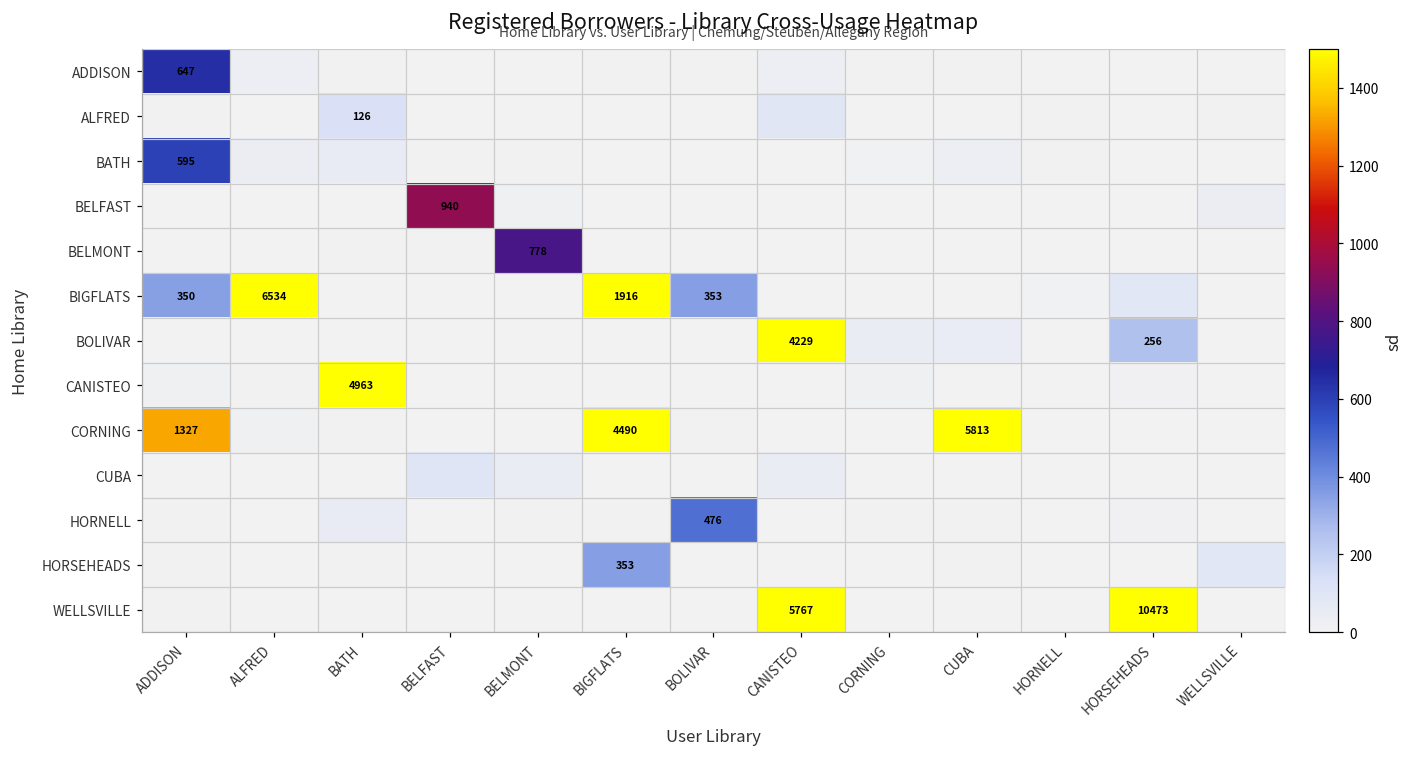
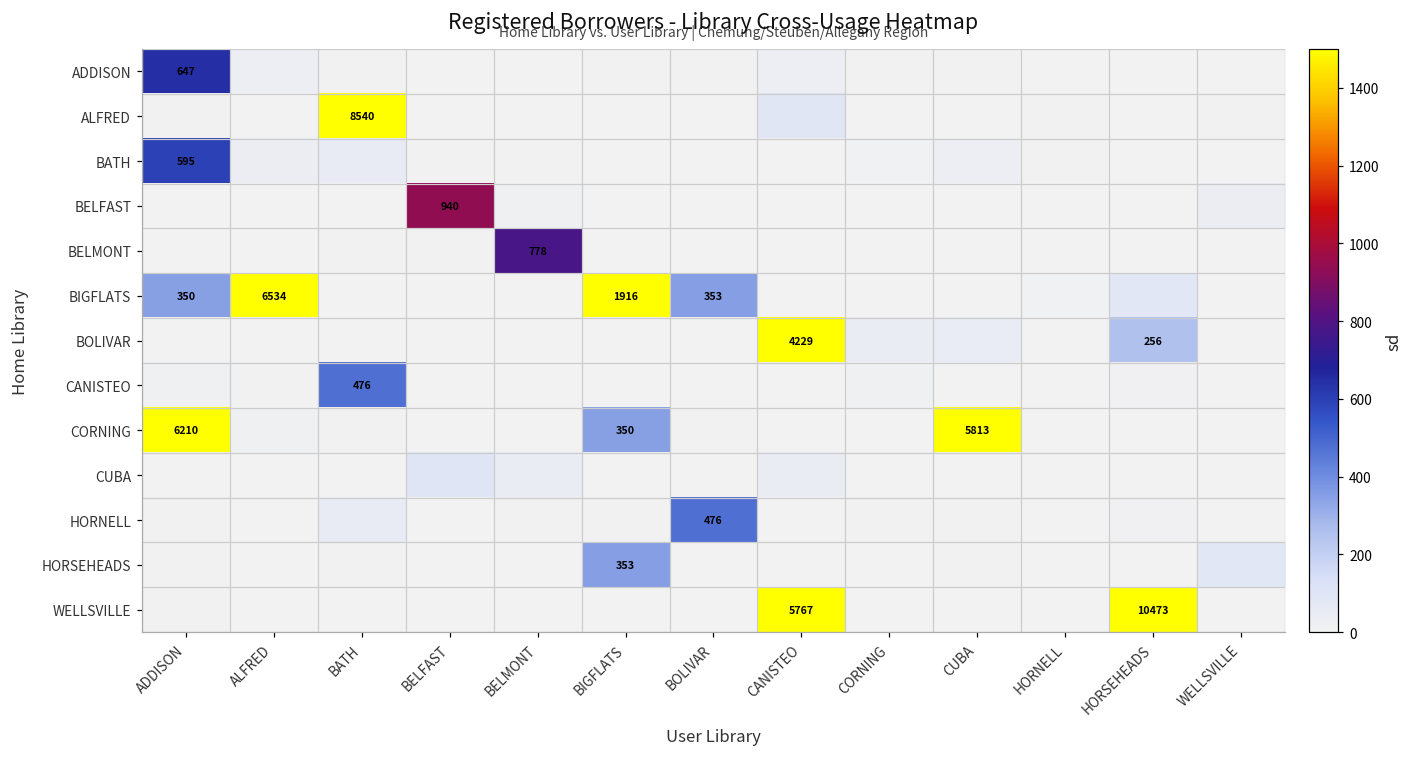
  {
    "ADDISON": {
      "ADDISON": 647
    },
    "ALFRED": {
-     "BATH": 126
+     "BATH": 8540
    },
    "BATH": {
      "ADDISON": 595
    },
    "BELFAST": {
      "BELFAST": 940
    },
    "BELMONT": {
      "BELMONT": 778
    },
    "BIGFLATS": {
      "ADDISON": 350,
      "ALFRED": 6534,
      "BIGFLATS": 1916,
      "BOLIVAR": 353
    },
    "BOLIVAR": {
      "CANISTEO": 4229,
      "HORSEHEADS": 256
    },
    "CANISTEO": {
-     "BATH": 4963
+     "BATH": 476
    },
    "CORNING": {
-     "ADDISON": 1327,
-     "BIGFLATS": 4490,
+     "ADDISON": 6210,
+     "BIGFLATS": 350,
      "CUBA": 5813
    },
    "HORNELL": {
      "BOLIVAR": 476
    },
    "HORSEHEADS": {
      "BIGFLATS": 353
    },
    "WELLSVILLE": {
      "CANISTEO": 5767,
      "HORSEHEADS": 10473
    }
  }
